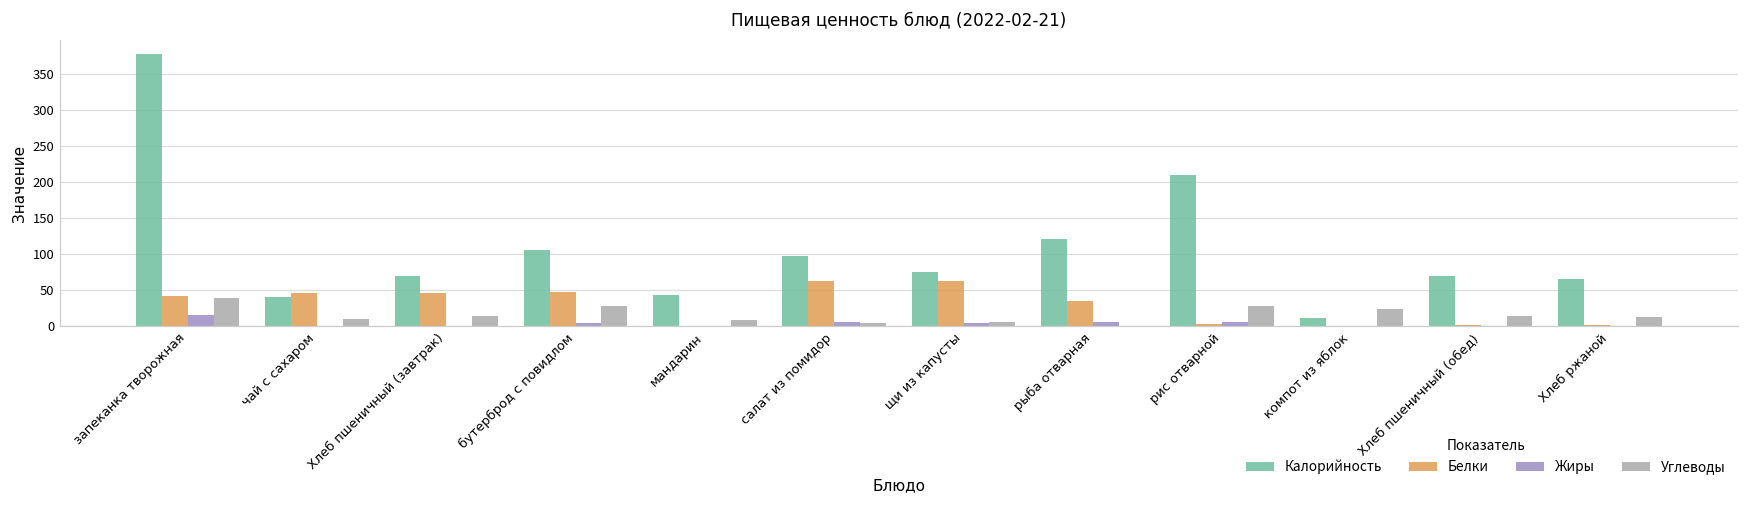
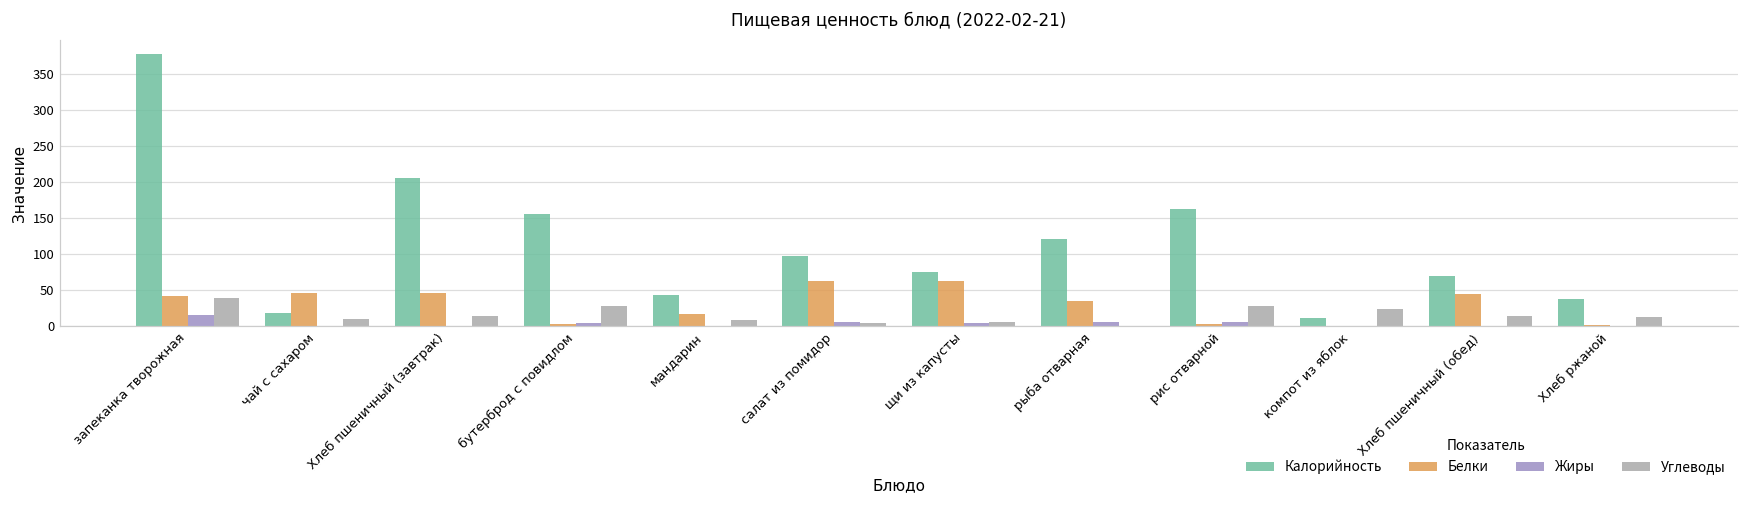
  {
    "Калорийность": {
      "запеканка творожная": 380,
-     "чай с сахаром": 40,
-     "Хлеб пшеничный (завтрак)": 70,
-     "бутерброд с повидлом": 110,
+     "чай с сахаром": 20,
+     "Хлеб пшеничный (завтрак)": 210,
+     "бутерброд с повидлом": 160,
      "мандарин": 40,
      "салат из помидор": 100,
      "щи из капусты": 80,
      "рыба отварная": 120,
-     "рис отварной": 210,
+     "рис отварной": 160,
      "компот из яблок": 10,
      "Хлеб пшеничный (обед)": 70,
-     "Хлеб ржаной": 70
+     "Хлеб ржаной": 40
    },
    "Белки": {
      "запеканка творожная": 40,
      "чай с сахаром": 50,
      "Хлеб пшеничный (завтрак)": 50,
-     "бутерброд с повидлом": 50,
-     "мандарин": 0,
+     "бутерброд с повидлом": 0,
+     "мандарин": 20,
      "салат из помидор": 60,
      "щи из капусты": 60,
      "рыба отварная": 30,
-     "Хлеб пшеничный (обед)": 0
+     "Хлеб пшеничный (обед)": 40
    }
  }
